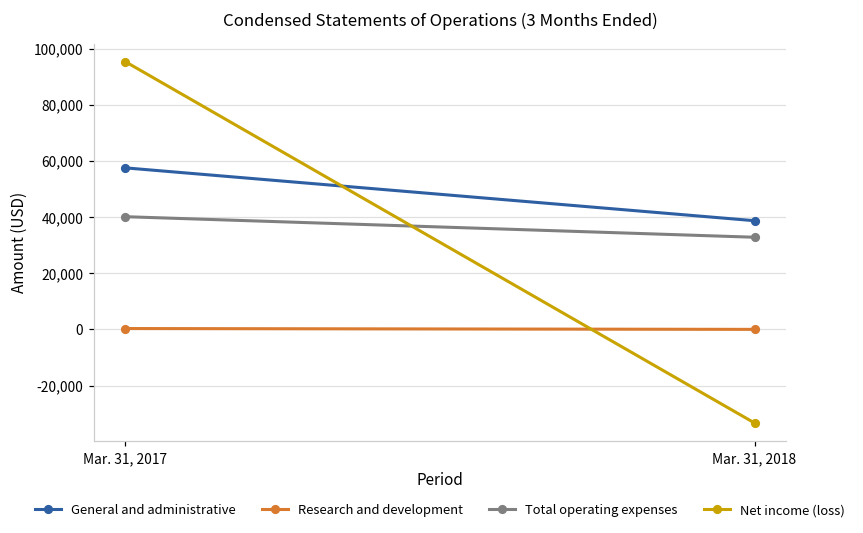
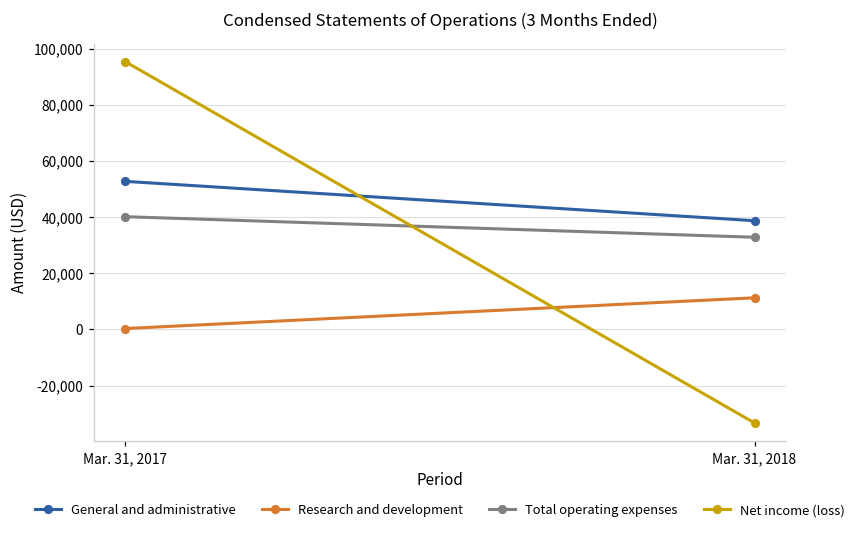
  {
    "General and administrative": {
-     "Mar. 31, 2017": "58,000",
+     "Mar. 31, 2017": "53,000",
      "Mar. 31, 2018": "39,000"
    },
    "Research and development": {
      "Mar. 31, 2017": "0",
-     "Mar. 31, 2018": "0"
+     "Mar. 31, 2018": "11,000"
    },
    "Total operating expenses": {
      "Mar. 31, 2017": "40,000",
      "Mar. 31, 2018": "33,000"
    },
    "Net income (loss)": {
      "Mar. 31, 2017": "95,000",
      "Mar. 31, 2018": "-33,000"
    }
  }
